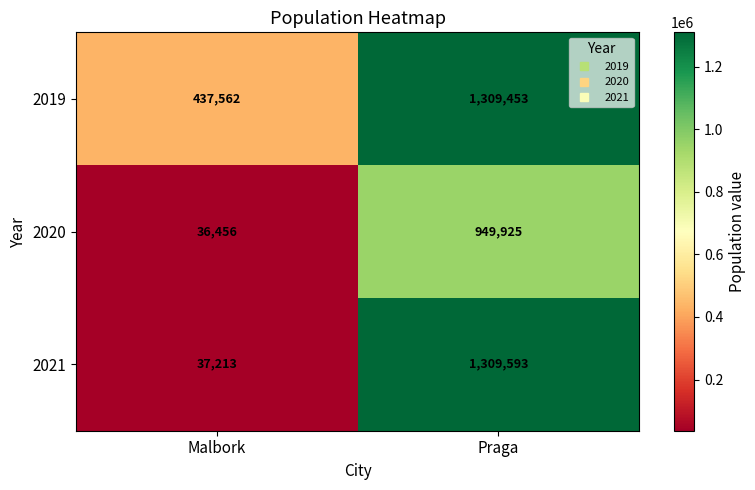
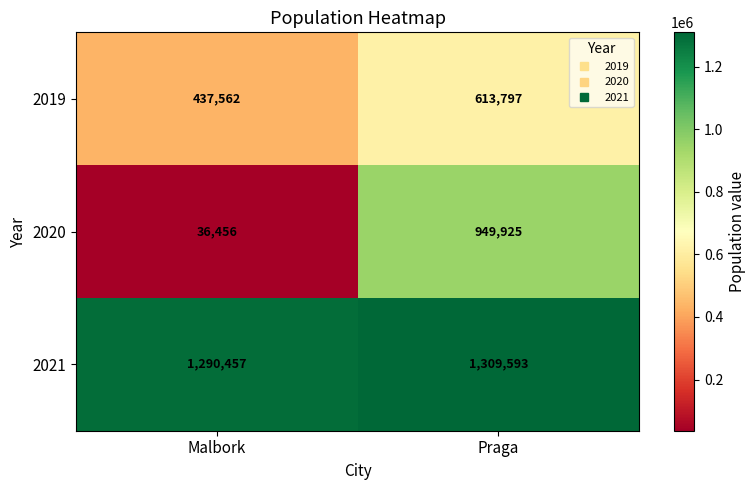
  {
    "2019": {
      "Malbork": "437,562",
-     "Praga": "1,309,453"
+     "Praga": "613,797"
    },
    "2020": {
      "Malbork": "36,456",
      "Praga": "949,925"
    },
    "2021": {
-     "Malbork": "37,213",
+     "Malbork": "1,290,457",
      "Praga": "1,309,593"
    }
  }
